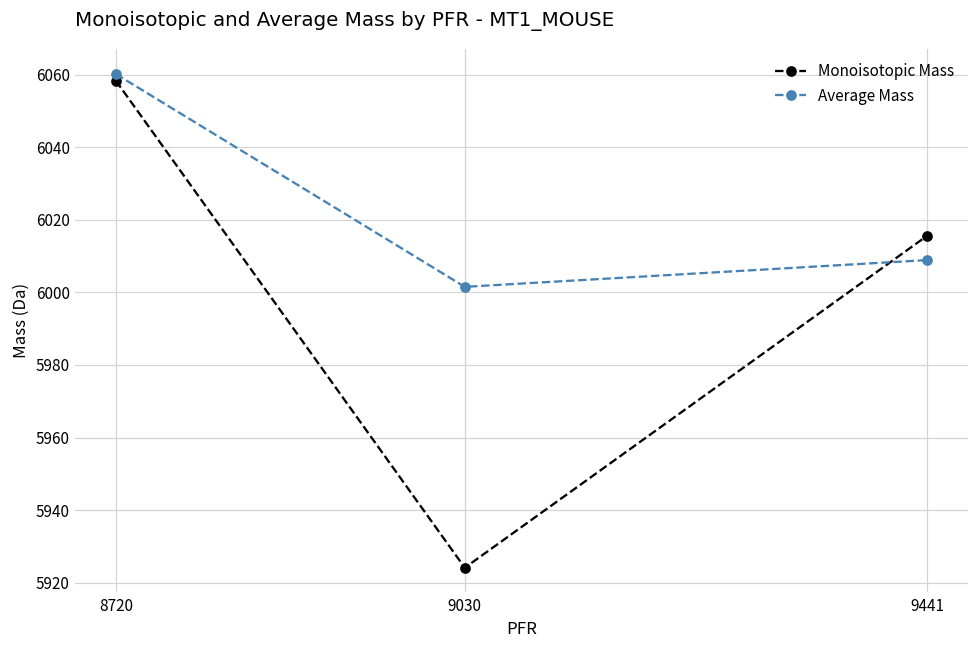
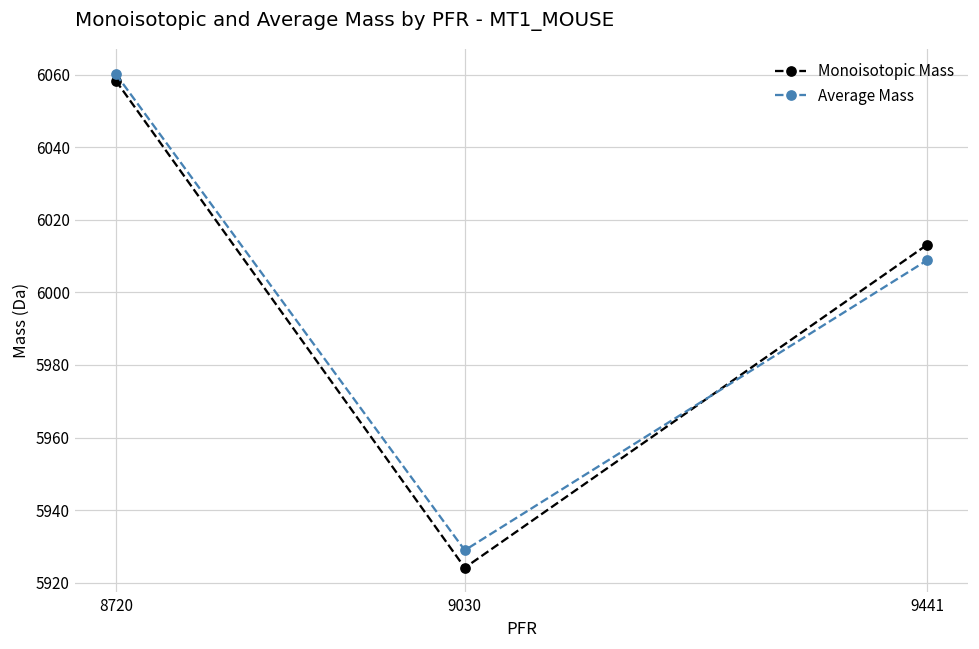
  {
    "Monoisotopic Mass": {
      "8720": 6058,
      "9030": 5924,
-     "9441": 6016
+     "9441": 6013
    },
    "Average Mass": {
      "8720": 6060,
-     "9030": 6002,
+     "9030": 5929,
      "9441": 6009
    }
  }
